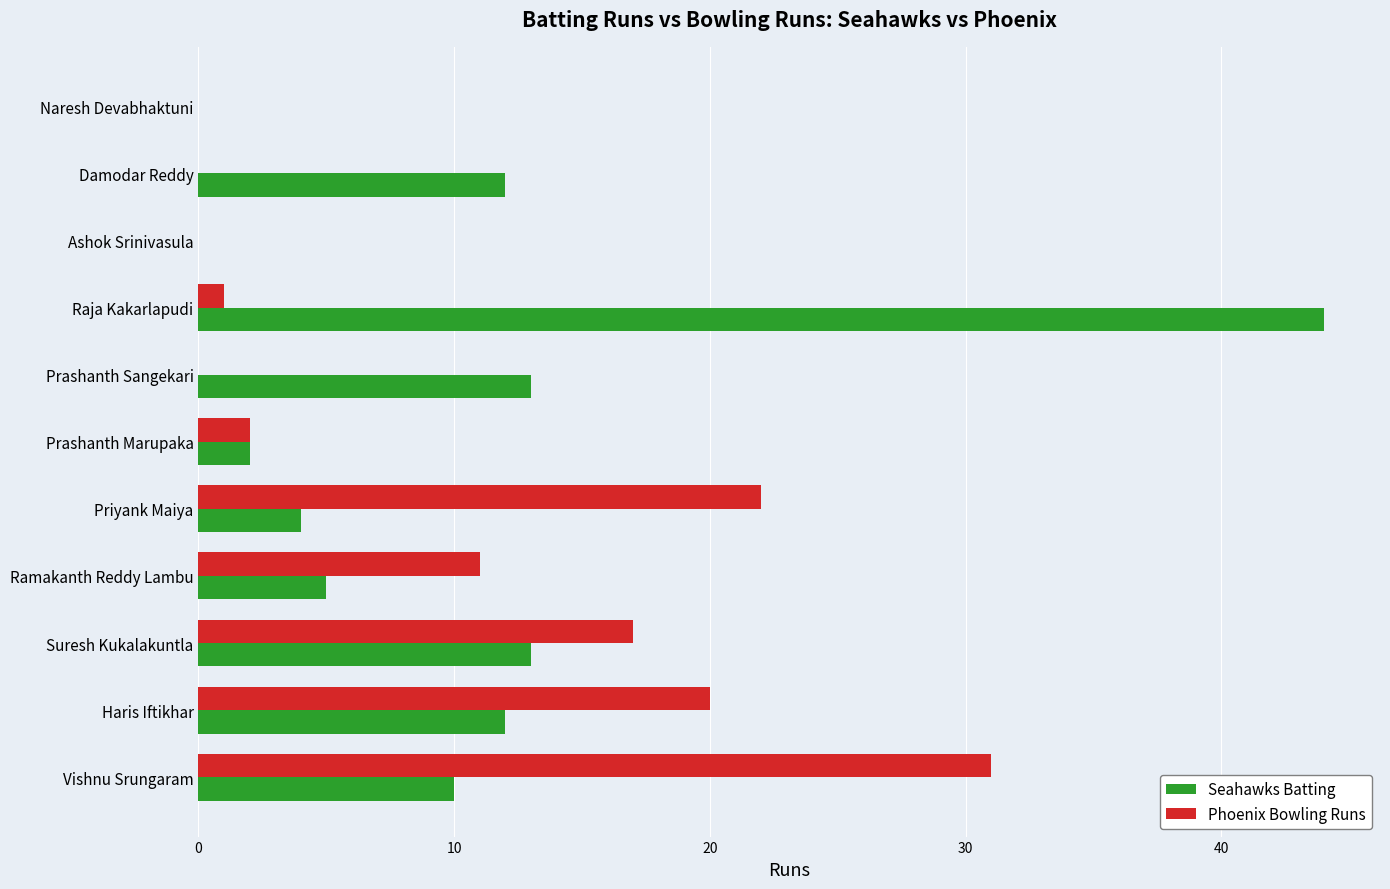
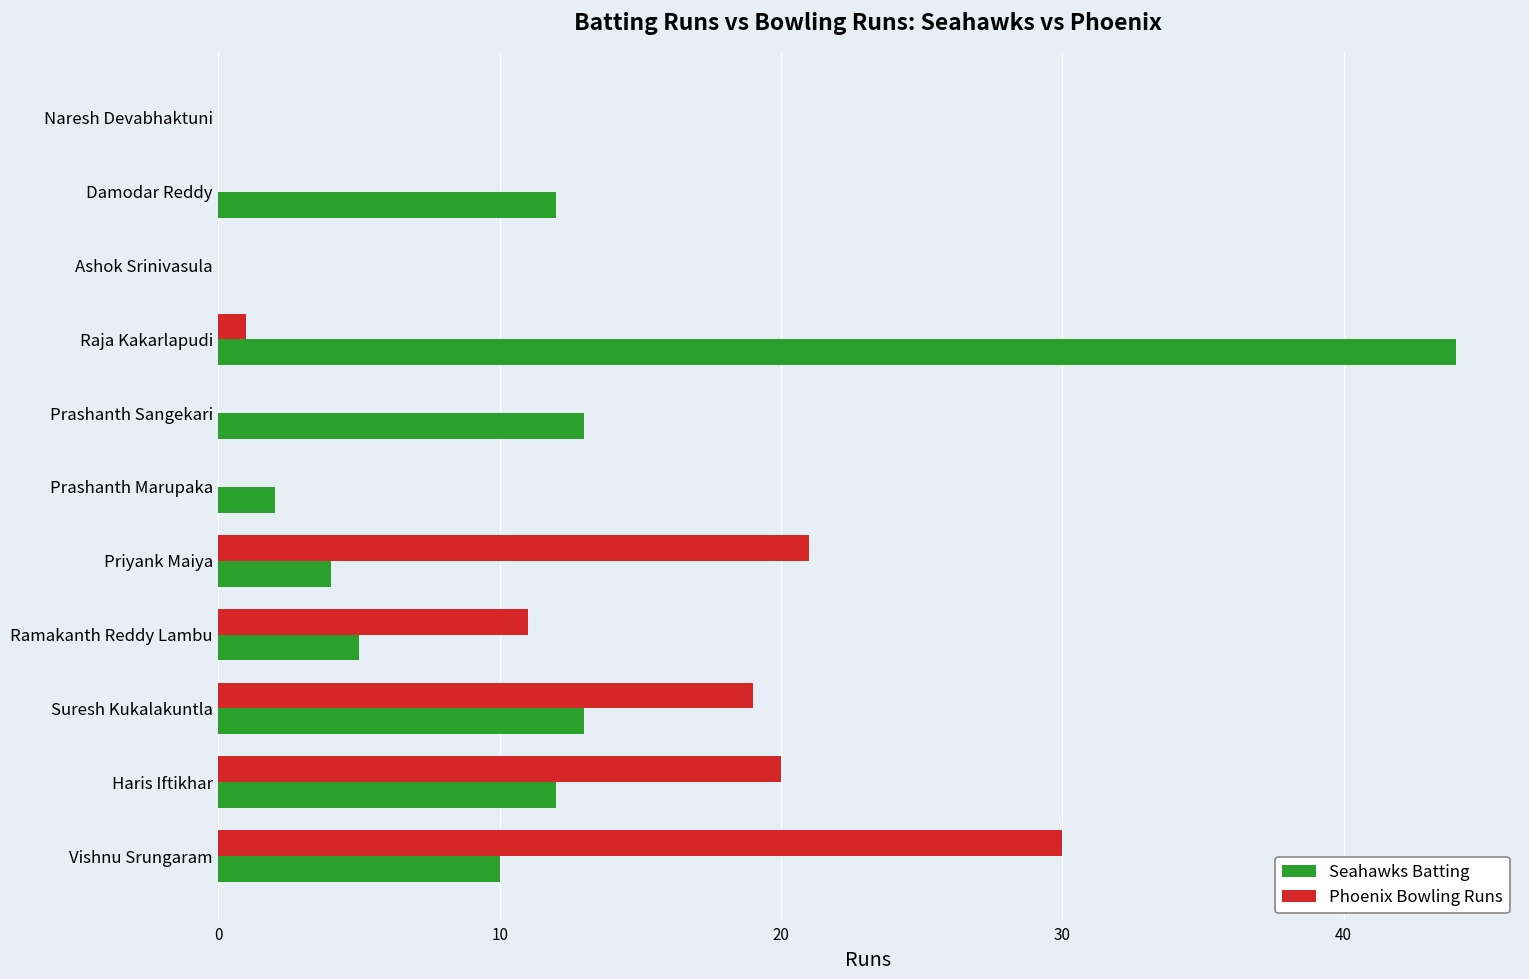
  {
    "Seahawks Batting": {
      "Naresh Devabhaktuni": 0,
      "Damodar Reddy": 12,
      "Ashok Srinivasula": 0,
      "Raja Kakarlapudi": 44,
      "Prashanth Sangekari": 13,
      "Prashanth Marupaka": 2,
      "Priyank Maiya": 4,
      "Ramakanth Reddy Lambu": 5,
      "Suresh Kukalakuntla": 13,
      "Haris Iftikhar": 12,
      "Vishnu Srungaram": 10
    },
    "Phoenix Bowling Runs": {
      "Naresh Devabhaktuni": 0,
      "Damodar Reddy": 0,
      "Ashok Srinivasula": 0,
      "Raja Kakarlapudi": 1,
      "Prashanth Sangekari": 0,
-     "Prashanth Marupaka": 2,
-     "Priyank Maiya": 22,
+     "Prashanth Marupaka": 0,
+     "Priyank Maiya": 21,
      "Ramakanth Reddy Lambu": 11,
-     "Suresh Kukalakuntla": 17,
+     "Suresh Kukalakuntla": 19,
      "Haris Iftikhar": 20,
-     "Vishnu Srungaram": 31
+     "Vishnu Srungaram": 30
    }
  }
